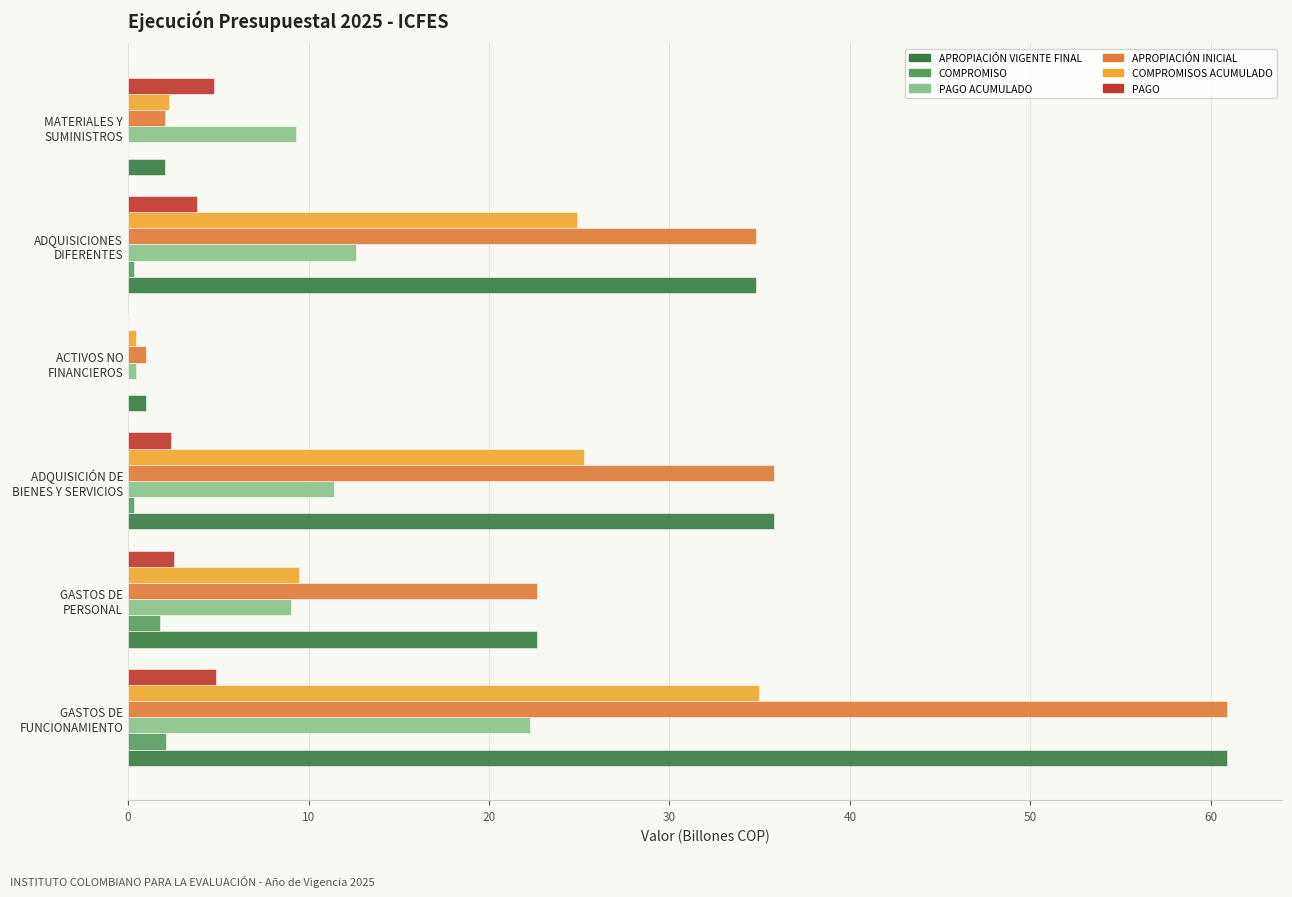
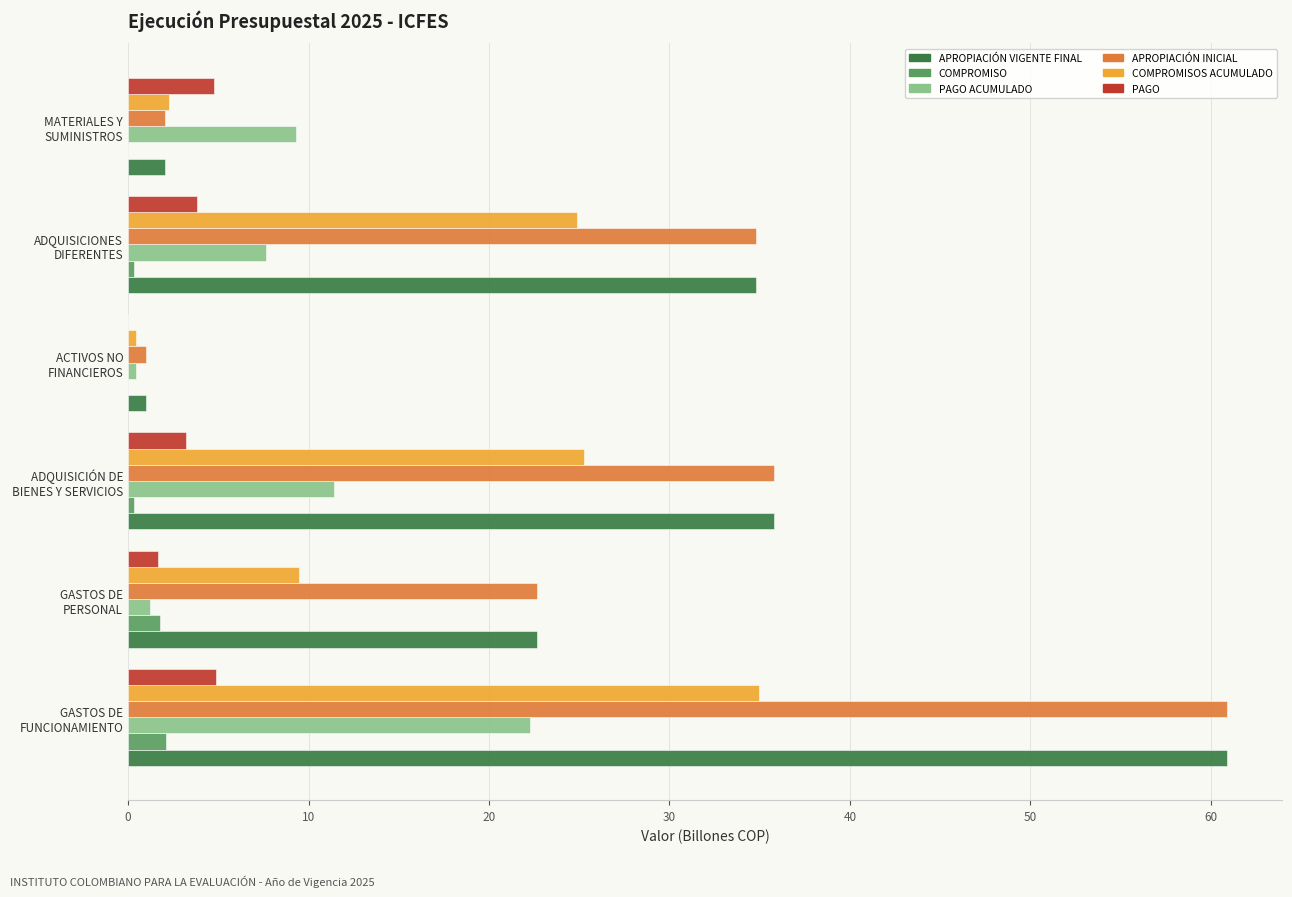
  {
    "PAGO ACUMULADO": {
      "MATERIALES Y SUMINISTROS": 9.3,
-     "ADQUISICIONES DIFERENTES": 12.6,
+     "ADQUISICIONES DIFERENTES": 7.6,
      "ACTIVOS NO FINANCIEROS": 0.4,
      "ADQUISICIÓN DE BIENES Y SERVICIOS": 11.4,
-     "GASTOS DE PERSONAL": 9.0,
+     "GASTOS DE PERSONAL": 1.2,
      "GASTOS DE FUNCIONAMIENTO": 22.3
    },
    "PAGO": {
      "MATERIALES Y SUMINISTROS": 4.7,
      "ADQUISICIONES DIFERENTES": 3.8,
      "ACTIVOS NO FINANCIEROS": 0.0,
-     "ADQUISICIÓN DE BIENES Y SERVICIOS": 2.4,
-     "GASTOS DE PERSONAL": 2.5,
+     "ADQUISICIÓN DE BIENES Y SERVICIOS": 3.2,
+     "GASTOS DE PERSONAL": 1.7,
      "GASTOS DE FUNCIONAMIENTO": 4.9
    }
  }
